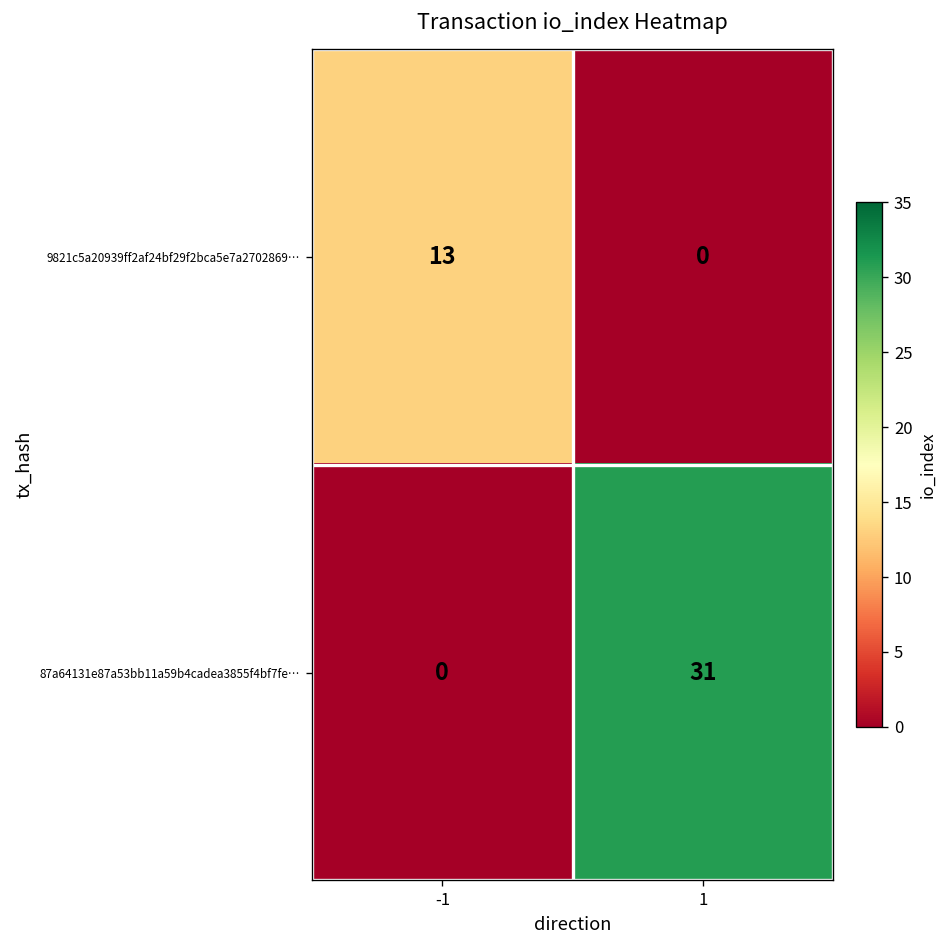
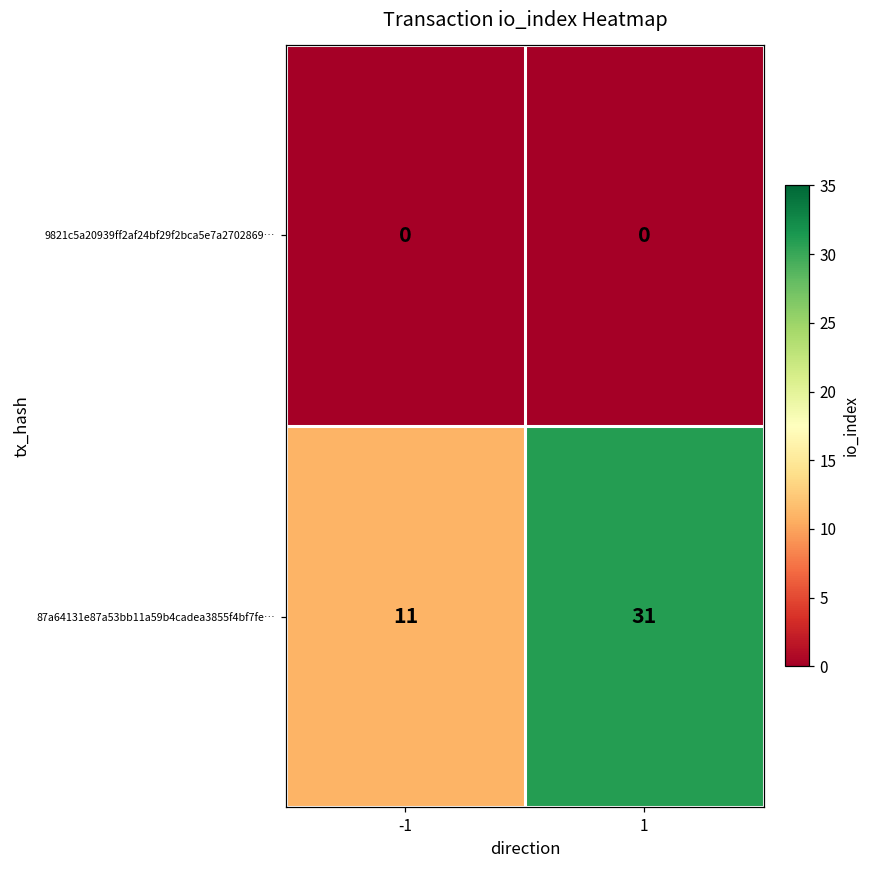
  {
    "9821c5a20939ff2af24bf29f2bca5e7a2702869…": {
-     "-1": 13,
+     "-1": 0,
      "1": 0
    },
    "87a64131e87a53bb11a59b4cadea3855f4bf7fe…": {
-     "-1": 0,
+     "-1": 11,
      "1": 31
    }
  }
